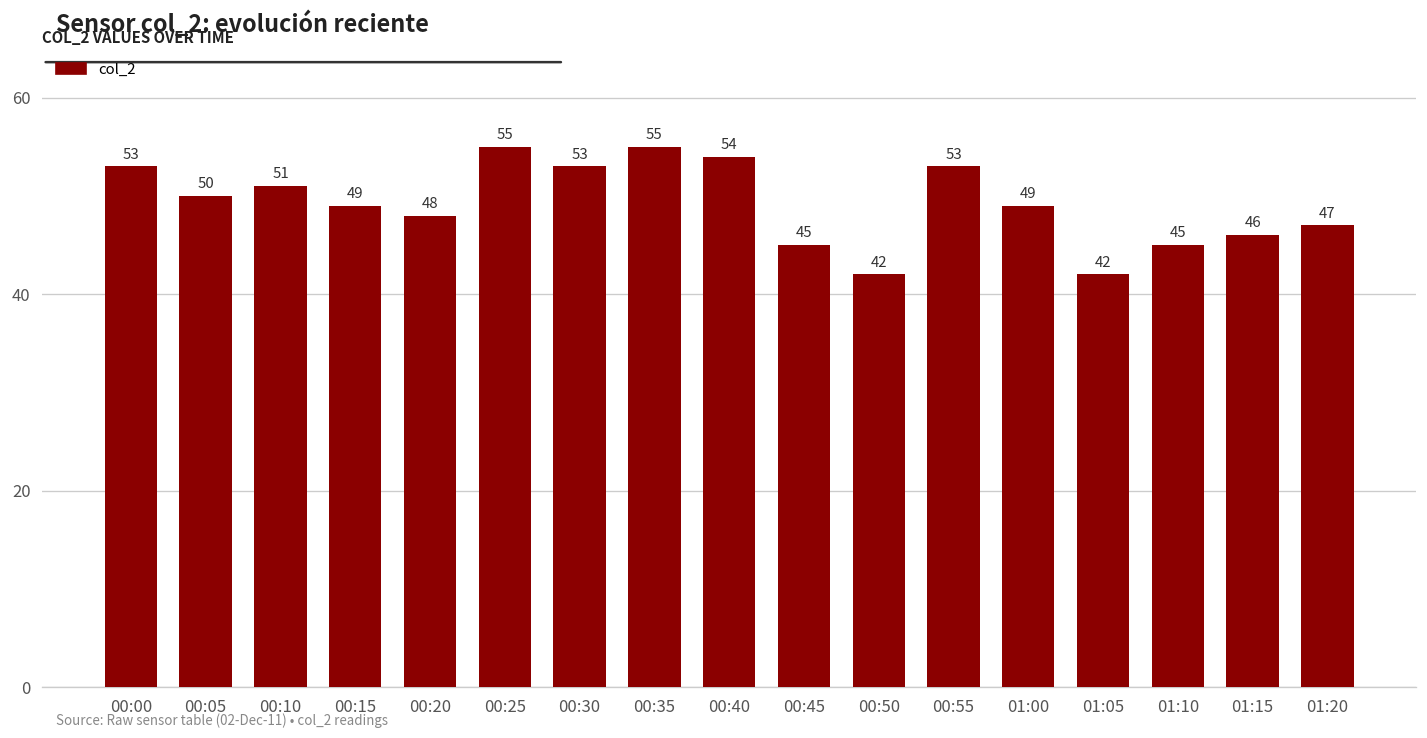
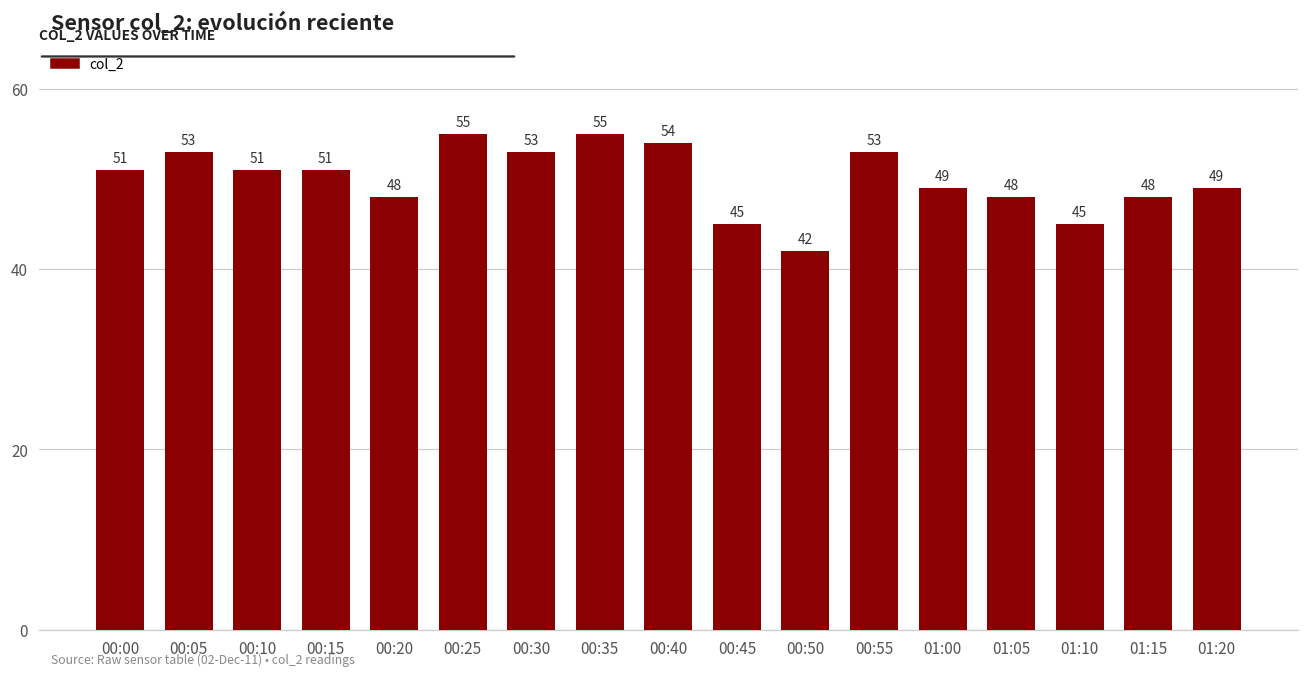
  {
-   "00:00": 53,
-   "00:05": 50,
+   "00:00": 51,
+   "00:05": 53,
    "00:10": 51,
-   "00:15": 49,
+   "00:15": 51,
    "00:20": 48,
    "00:25": 55,
    "00:30": 53,
    "00:35": 55,
    "00:40": 54,
    "00:45": 45,
    "00:50": 42,
    "00:55": 53,
    "01:00": 49,
-   "01:05": 42,
+   "01:05": 48,
    "01:10": 45,
-   "01:15": 46,
-   "01:20": 47
+   "01:15": 48,
+   "01:20": 49
  }
